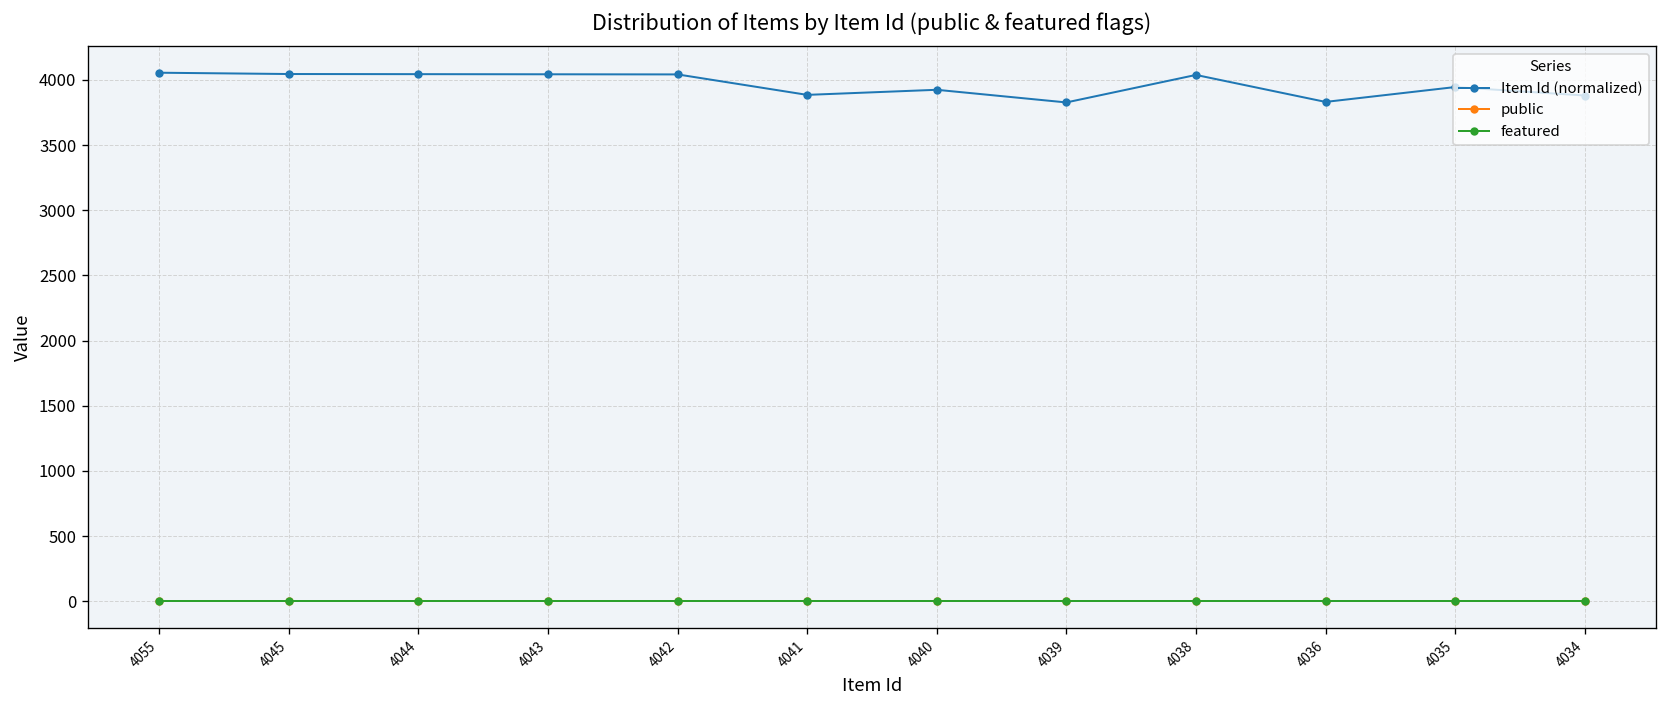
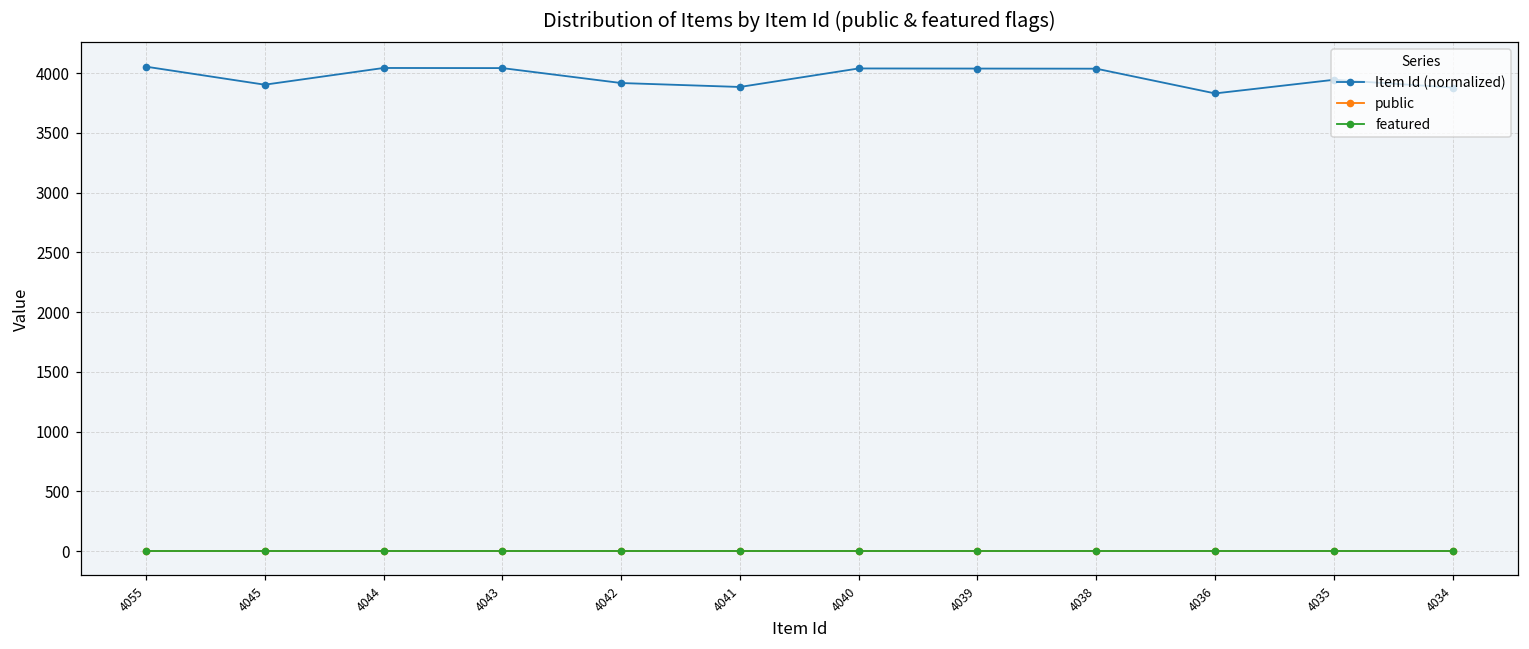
  {
    "Item Id (normalized)": {
      "4055": 4060,
-     "4045": 4050,
+     "4045": 3900,
      "4044": 4040,
      "4043": 4040,
-     "4042": 4040,
+     "4042": 3920,
      "4041": 3890,
-     "4040": 3920,
-     "4039": 3830,
+     "4040": 4040,
+     "4039": 4040,
      "4038": 4040,
      "4036": 3830
    },
    "featured": {
      "4055": 0,
      "4045": 0,
      "4044": 0,
      "4043": 0,
      "4042": 0,
      "4041": 0,
      "4040": 0,
      "4039": 0,
      "4038": 0,
      "4036": 0,
      "4035": 0,
      "4034": 0
    }
  }
